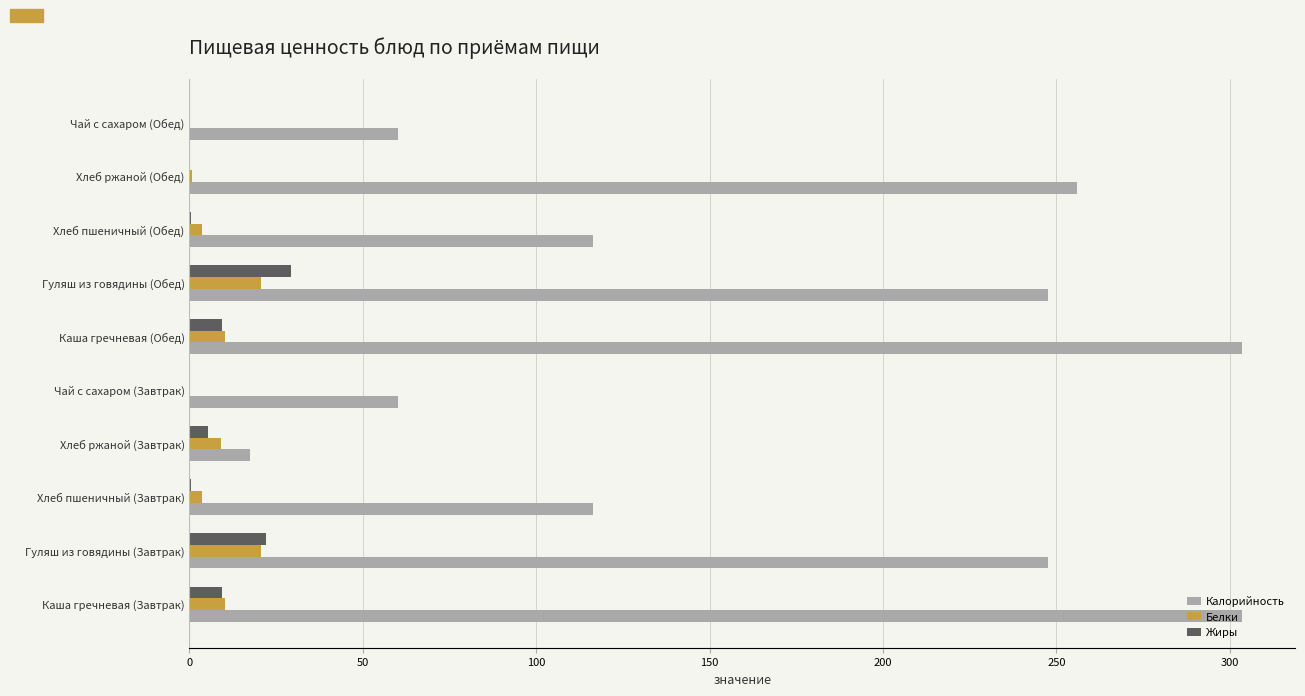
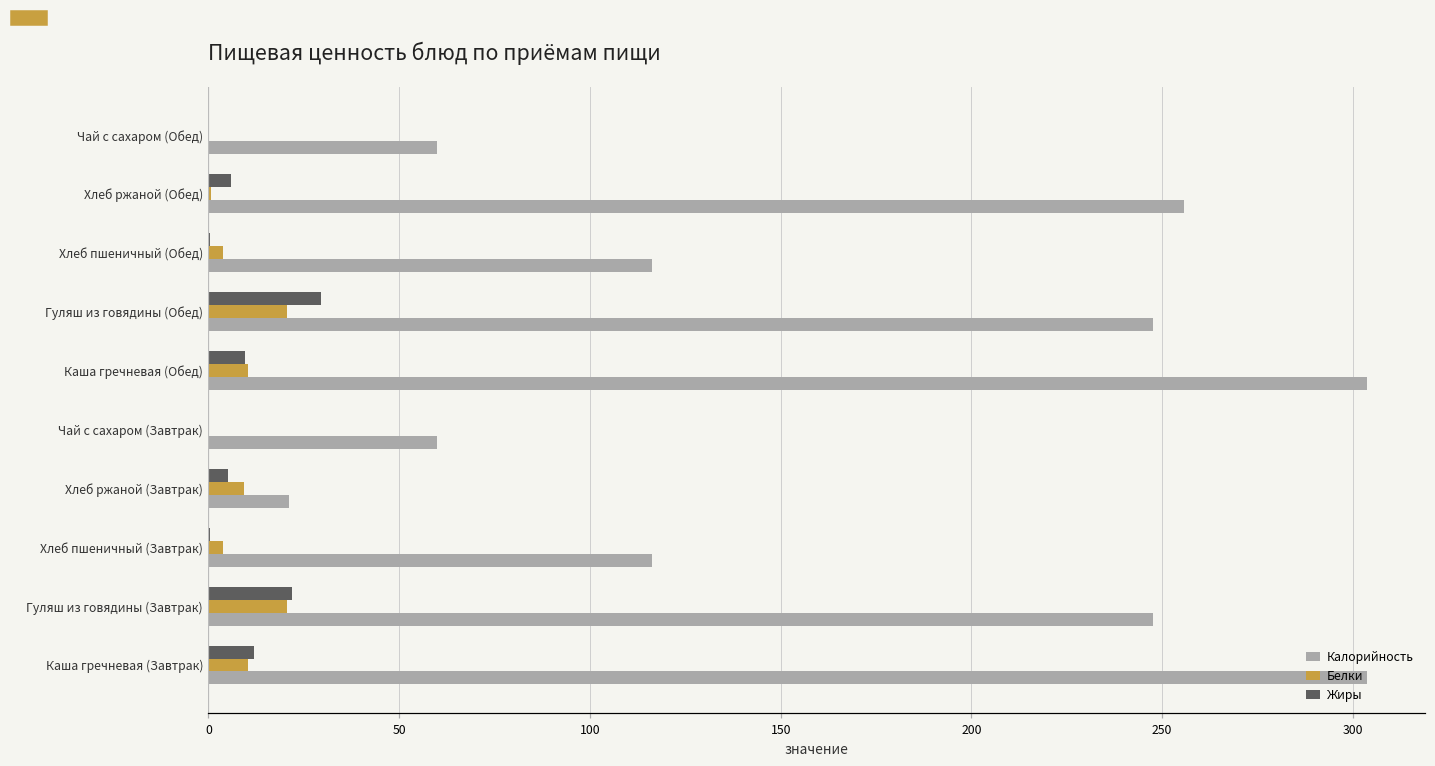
  {
    "Калорийность": {
      "Чай с сахаром (Обед)": 60,
      "Хлеб ржаной (Обед)": 256,
      "Хлеб пшеничный (Обед)": 116,
      "Гуляш из говядины (Обед)": 248,
      "Каша гречневая (Обед)": 304,
      "Чай с сахаром (Завтрак)": 60,
-     "Хлеб ржаной (Завтрак)": 17,
+     "Хлеб ржаной (Завтрак)": 21,
      "Хлеб пшеничный (Завтрак)": 116,
      "Гуляш из говядины (Завтрак)": 248,
      "Каша гречневая (Завтрак)": 304
    },
    "Белки": {
      "Хлеб пшеничный (Обед)": 4,
      "Гуляш из говядины (Обед)": 21,
      "Каша гречневая (Обед)": 10,
      "Хлеб ржаной (Завтрак)": 9,
      "Хлеб пшеничный (Завтрак)": 4,
      "Гуляш из говядины (Завтрак)": 21,
      "Каша гречневая (Завтрак)": 10
    },
    "Жиры": {
      "Чай с сахаром (Обед)": 0,
-     "Хлеб ржаной (Обед)": 0,
+     "Хлеб ржаной (Обед)": 6,
      "Гуляш из говядины (Обед)": 29,
      "Каша гречневая (Обед)": 9,
      "Чай с сахаром (Завтрак)": 0,
      "Хлеб ржаной (Завтрак)": 5,
      "Гуляш из говядины (Завтрак)": 22,
-     "Каша гречневая (Завтрак)": 9
+     "Каша гречневая (Завтрак)": 12
    }
  }
